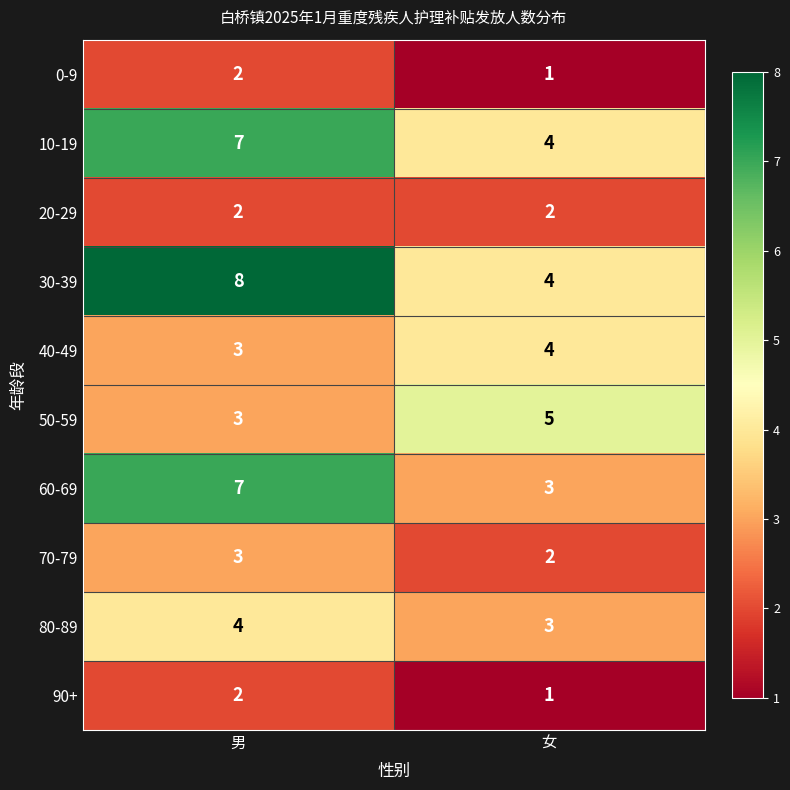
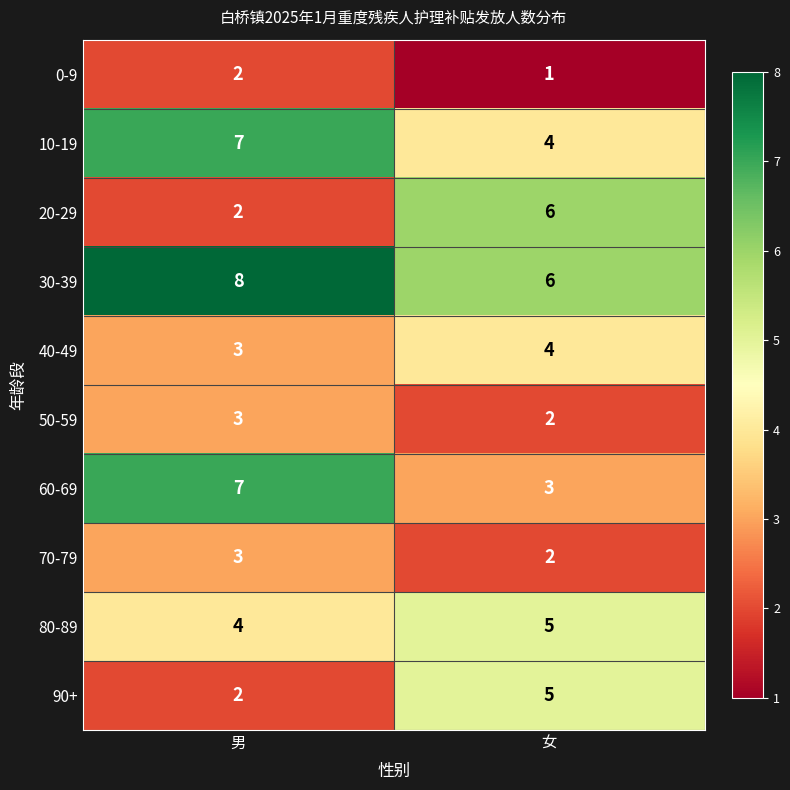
  {
    "0-9": {
      "男": 2,
      "女": 1
    },
    "10-19": {
      "男": 7,
      "女": 4
    },
    "20-29": {
      "男": 2,
-     "女": 2
+     "女": 6
    },
    "30-39": {
      "男": 8,
-     "女": 4
+     "女": 6
    },
    "40-49": {
      "男": 3,
      "女": 4
    },
    "50-59": {
      "男": 3,
-     "女": 5
+     "女": 2
    },
    "60-69": {
      "男": 7,
      "女": 3
    },
    "70-79": {
      "男": 3,
      "女": 2
    },
    "80-89": {
      "男": 4,
-     "女": 3
+     "女": 5
    },
    "90+": {
      "男": 2,
-     "女": 1
+     "女": 5
    }
  }
